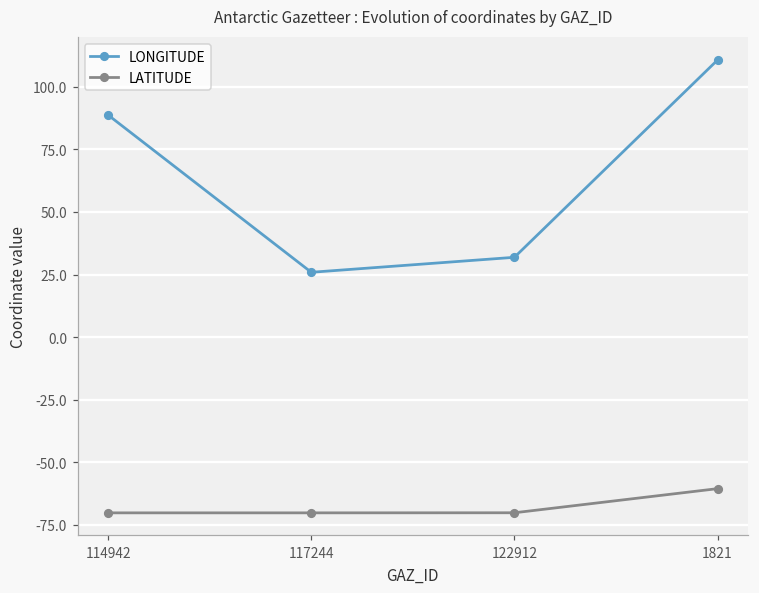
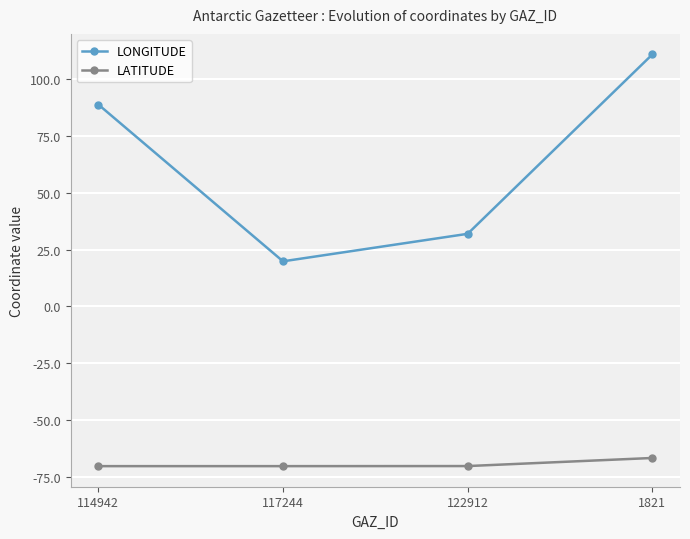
  {
    "LONGITUDE": {
      "114942": 89,
-     "117244": 26,
+     "117244": 20,
      "122912": 32,
      "1821": 111
    },
    "LATITUDE": {
      "114942": -70,
      "117244": -70,
      "122912": -70,
-     "1821": -61
+     "1821": -67
    }
  }
